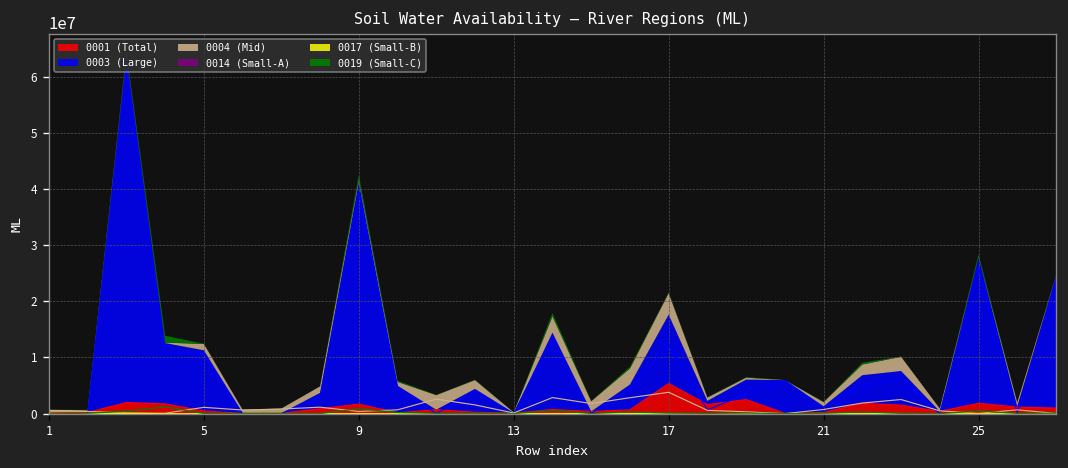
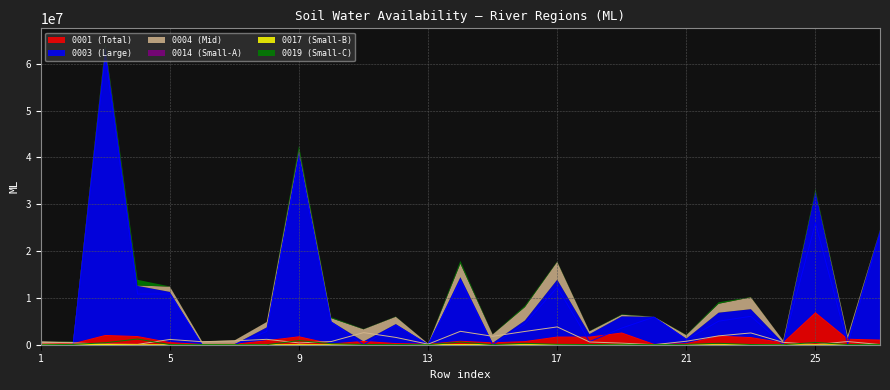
  {
    "0001 (Total)": {
      "9": 2000000,
-     "17": 5000000,
-     "25": 2000000
+     "17": 2000000,
+     "25": 7000000
    }
  }
